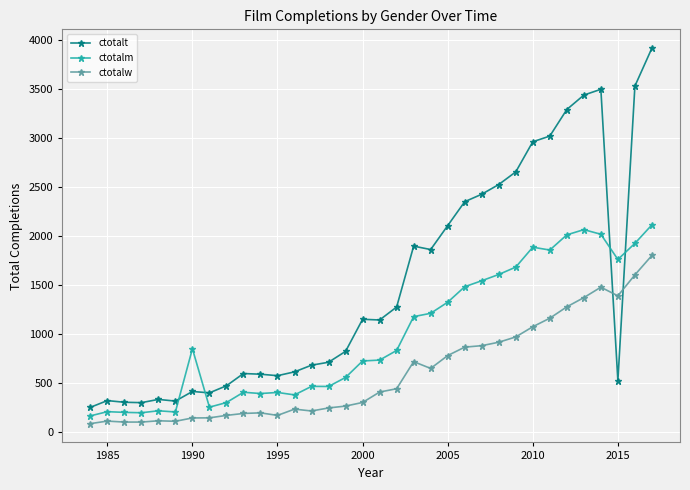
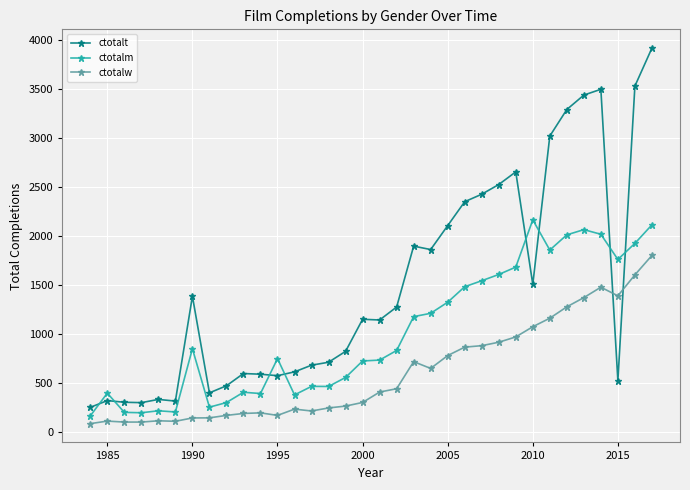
  {
    "ctotalt": {
      "1985": 300,
-     "1990": 400,
+     "1990": 1400,
      "1995": 600,
      "2000": 1200,
      "2005": 2100,
-     "2010": 3000,
+     "2010": 1500,
      "2015": 500
    },
    "ctotalm": {
-     "1985": 200,
+     "1985": 400,
      "1990": 900,
-     "1995": 400,
+     "1995": 800,
      "2000": 700,
      "2005": 1300,
-     "2010": 1900,
+     "2010": 2200,
      "2015": 1800
    },
    "ctotalw": {
      "1985": 100,
      "1990": 100,
      "1995": 200,
      "2000": 300,
      "2005": 800,
      "2010": 1100,
      "2015": 1400
    }
  }
